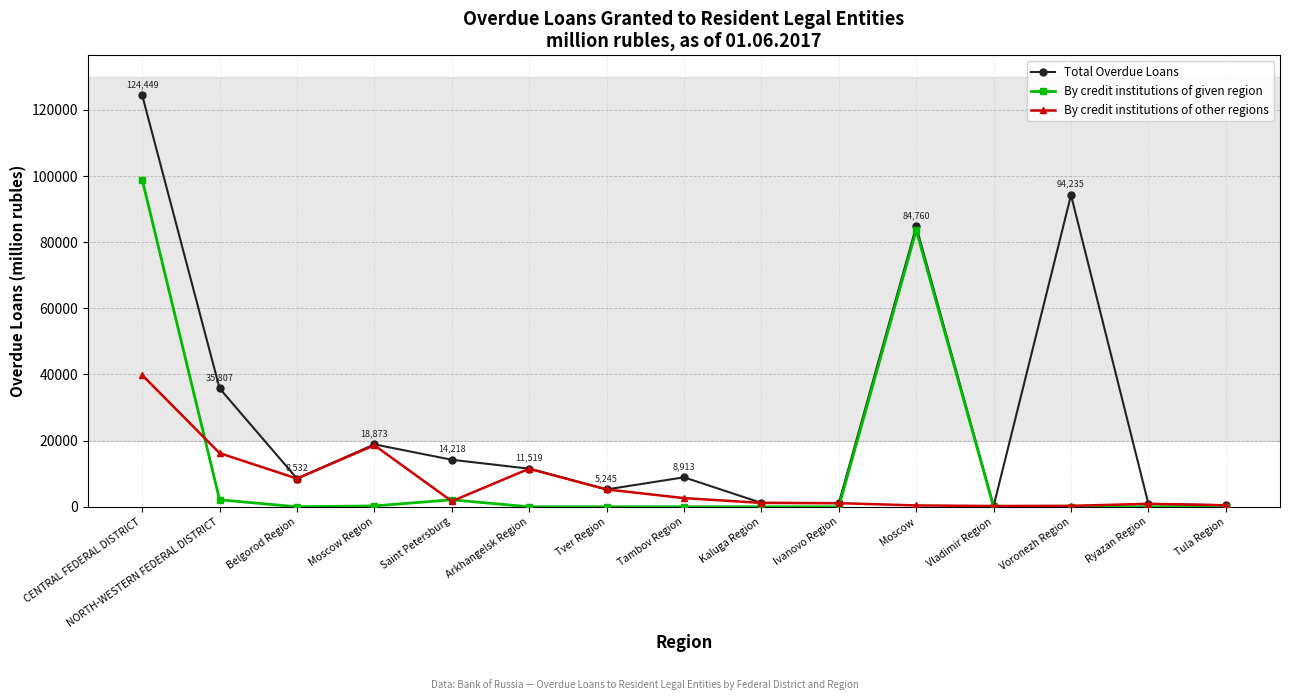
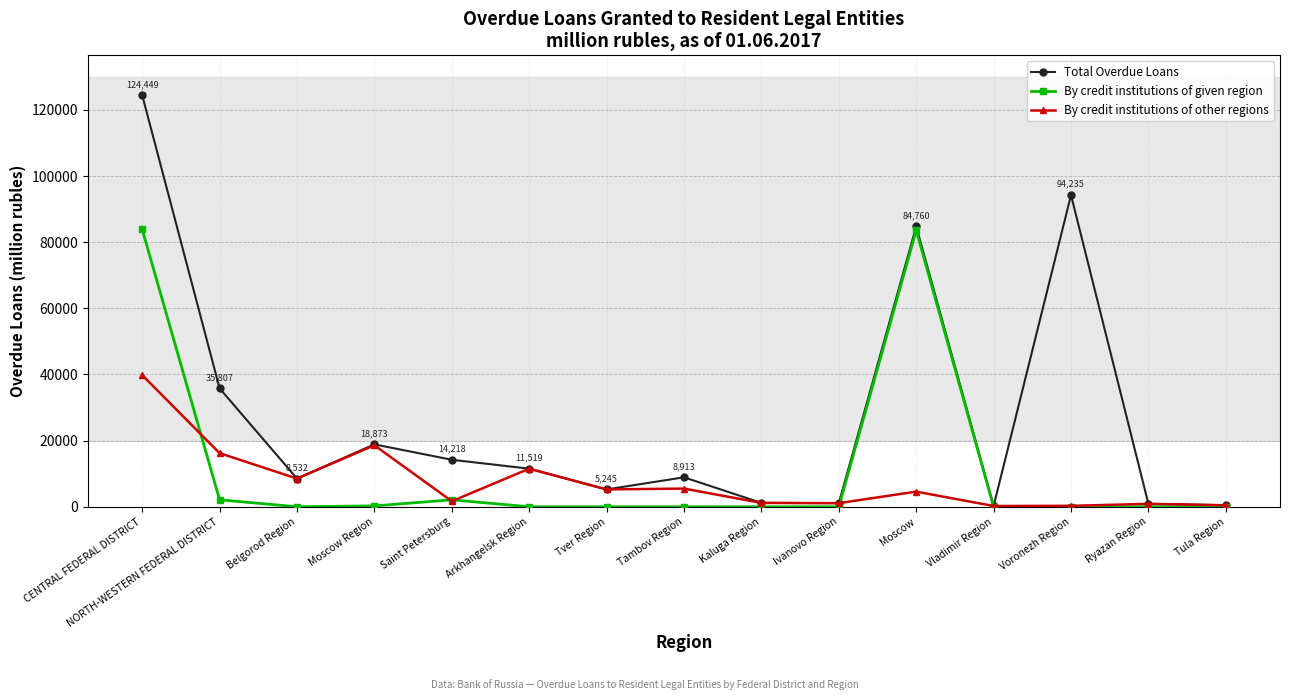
  {
    "Total Overdue Loans": {
      "CENTRAL FEDERAL DISTRICT": "124,449",
      "NORTH-WESTERN FEDERAL DISTRICT": "35,807",
      "Saint Petersburg": "14,218",
      "Tambov Region": "8,913",
      "Moscow": "84,760",
      "Voronezh Region": "94,235"
    },
    "By credit institutions of given region": {
-     "CENTRAL FEDERAL DISTRICT": "99000",
+     "CENTRAL FEDERAL DISTRICT": "84000",
      "NORTH-WESTERN FEDERAL DISTRICT": "2000",
      "Belgorod Region": "0",
      "Moscow Region": "0",
      "Arkhangelsk Region": "0",
      "Tver Region": "0",
      "Tambov Region": "0",
      "Kaluga Region": "0",
      "Ivanovo Region": "0",
      "Moscow": "84000",
      "Ryazan Region": "0"
    },
    "By credit institutions of other regions": {
      "CENTRAL FEDERAL DISTRICT": "40000",
      "NORTH-WESTERN FEDERAL DISTRICT": "16000",
-     "Tambov Region": "3000",
-     "Moscow": "0"
+     "Tambov Region": "6000",
+     "Moscow": "5000"
    }
  }
